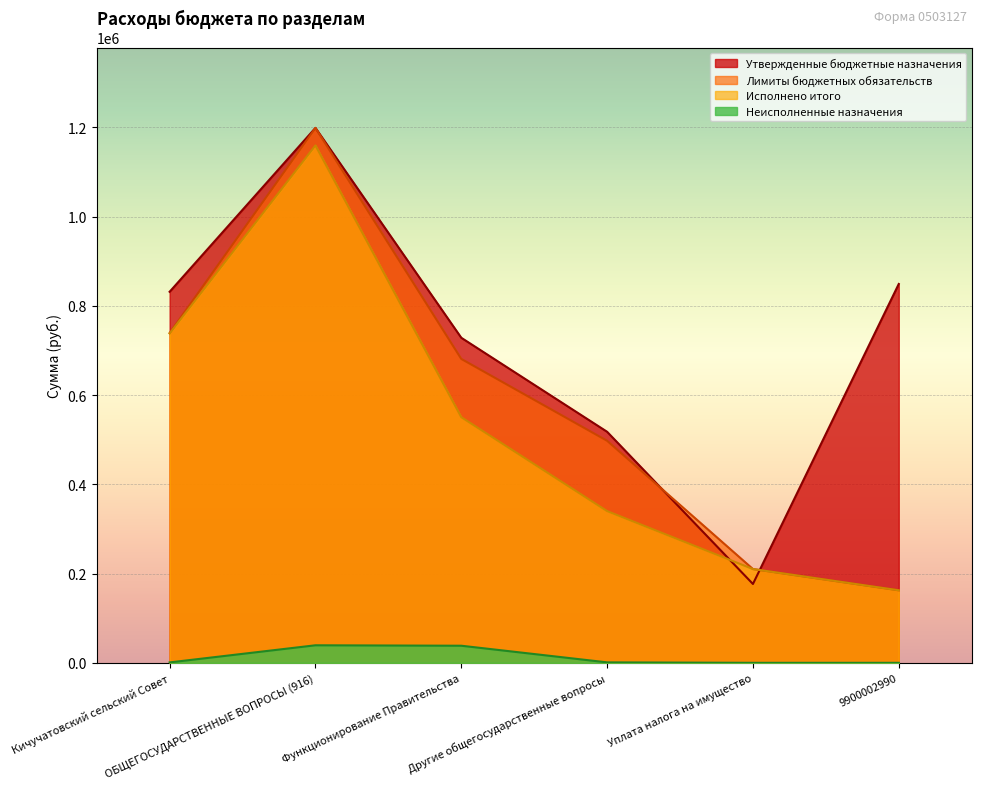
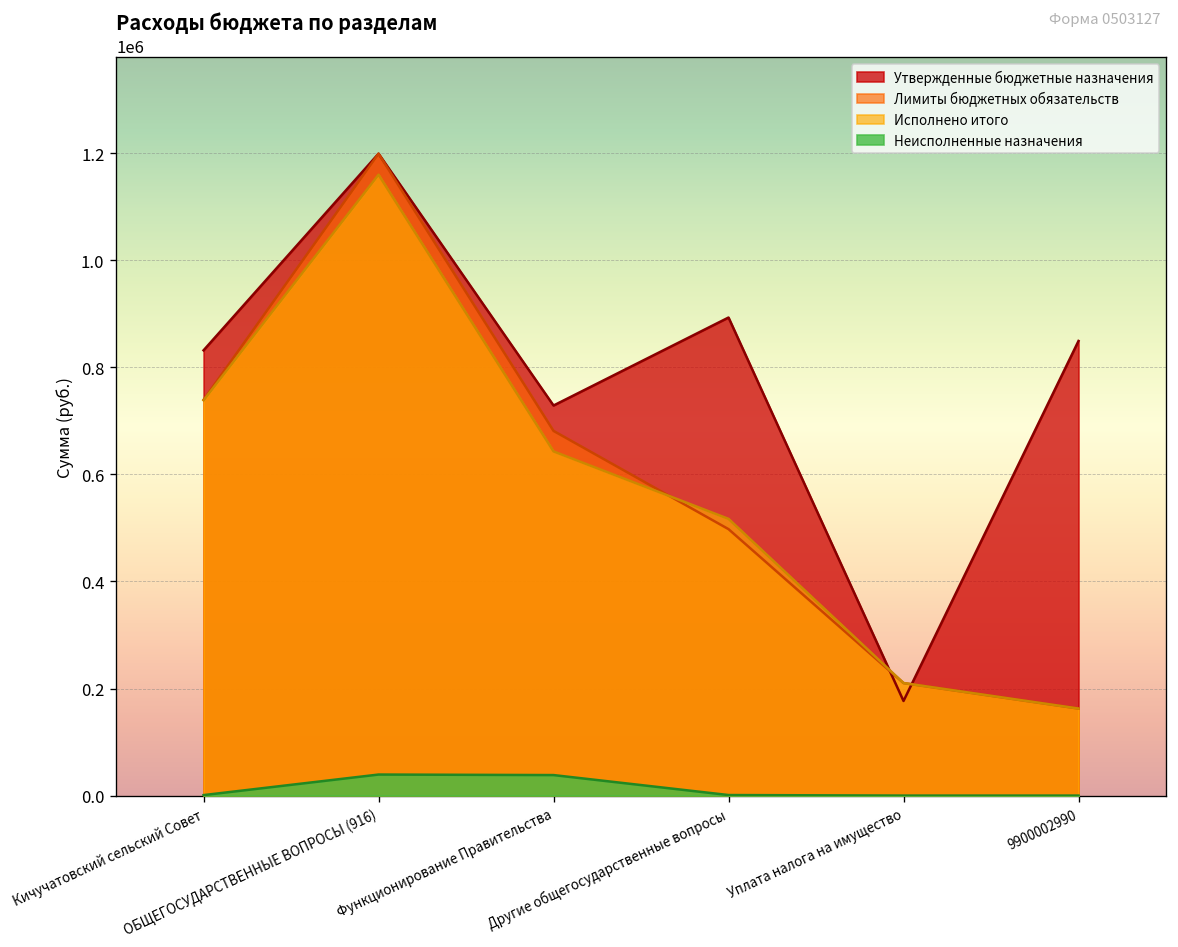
  {
    "Утвержденные бюджетные назначения": {
      "Кичучатовский сельский Совет": 830000,
      "Функционирование Правительства": 730000,
-     "Другие общегосударственные вопросы": 520000,
+     "Другие общегосударственные вопросы": 890000,
      "Уплата налога на имущество": 180000,
      "9900002990": 850000
    },
    "Лимиты бюджетных обязательств": {
      "Функционирование Правительства": 680000,
      "Другие общегосударственные вопросы": 500000
    },
    "Исполнено итого": {
      "ОБЩЕГОСУДАРСТВЕННЫЕ ВОПРОСЫ (916)": 1160000,
-     "Функционирование Правительства": 550000,
-     "Другие общегосударственные вопросы": 340000
+     "Функционирование Правительства": 640000,
+     "Другие общегосударственные вопросы": 520000
    },
    "Неисполненные назначения": {
      "Кичучатовский сельский Совет": 0,
      "ОБЩЕГОСУДАРСТВЕННЫЕ ВОПРОСЫ (916)": 40000,
      "Функционирование Правительства": 40000,
      "Другие общегосударственные вопросы": 0,
      "Уплата налога на имущество": 0,
      "9900002990": 0
    }
  }
